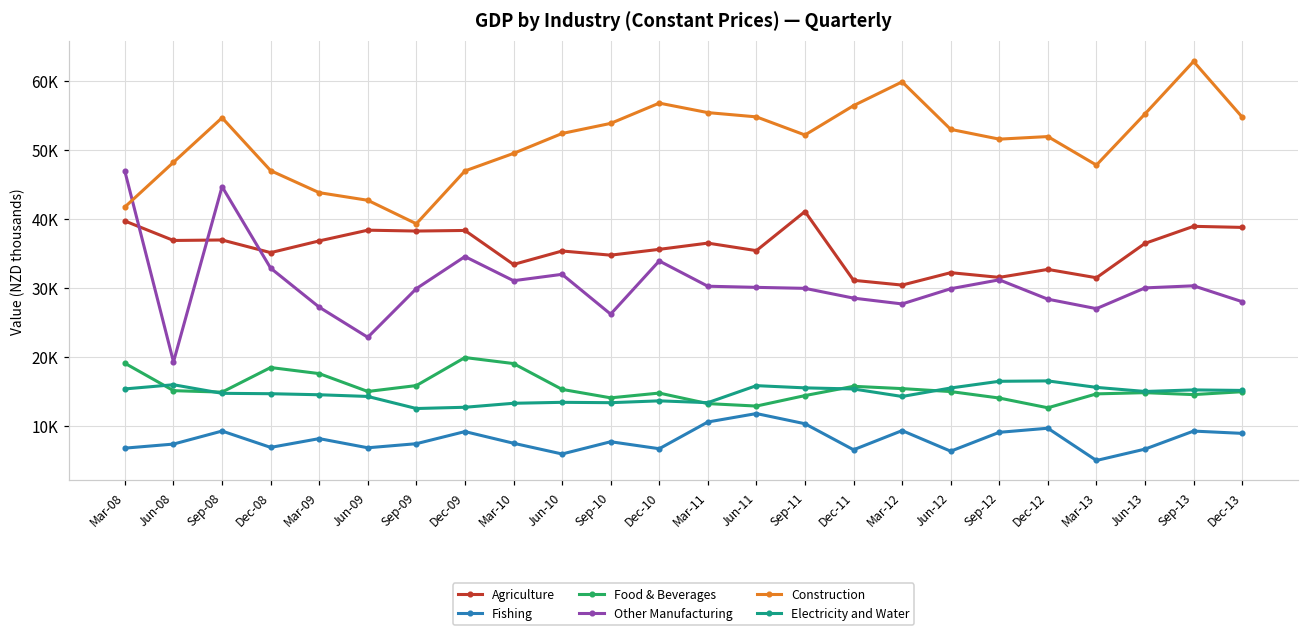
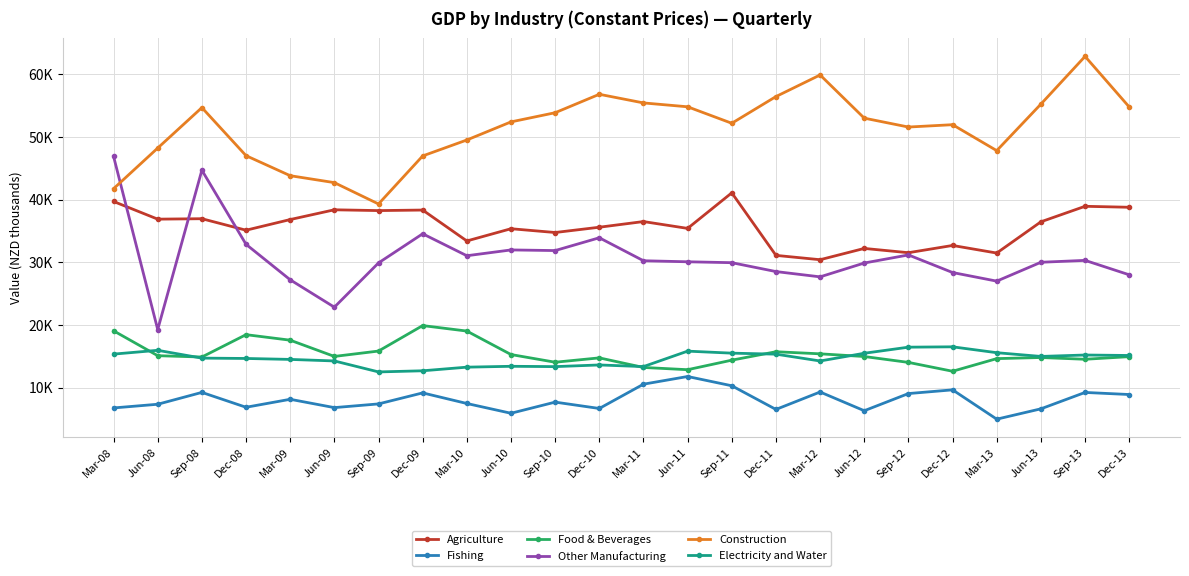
  {
    "Agriculture": {
      "Mar-08": 40000,
      "Jun-08": 37000,
      "Sep-08": 37000,
      "Dec-08": 35000,
      "Mar-09": 37000,
      "Jun-09": 38000,
      "Sep-09": 38000,
      "Dec-09": 38000,
      "Mar-10": 33000,
      "Jun-10": 35000,
      "Sep-10": 35000,
      "Dec-10": 36000,
      "Mar-11": 37000,
      "Jun-11": 35000,
      "Sep-11": 41000,
      "Dec-11": 31000,
      "Mar-12": 30000,
      "Jun-12": 32000,
      "Dec-12": 33000,
      "Mar-13": 31000,
      "Jun-13": 36000,
      "Sep-13": 39000,
      "Dec-13": 39000
    },
    "Fishing": {
      "Mar-08": 7000,
      "Jun-08": 7000,
      "Sep-08": 9000,
      "Dec-08": 7000,
      "Mar-09": 8000,
      "Jun-09": 7000,
      "Sep-09": 7000,
      "Dec-09": 9000,
      "Mar-10": 7000,
      "Jun-10": 6000,
      "Sep-10": 8000,
      "Dec-10": 7000,
      "Mar-11": 11000,
      "Jun-11": 12000,
      "Sep-11": 10000,
      "Dec-11": 7000,
      "Mar-12": 9000,
      "Jun-12": 6000,
      "Sep-12": 9000,
      "Dec-12": 10000,
      "Mar-13": 5000,
      "Jun-13": 7000,
      "Sep-13": 9000,
      "Dec-13": 9000
    },
    "Other Manufacturing": {
      "Mar-08": 47000,
      "Jun-08": 19000,
      "Sep-08": 45000,
      "Dec-08": 33000,
      "Mar-09": 27000,
      "Jun-09": 23000,
      "Sep-09": 30000,
      "Dec-09": 35000,
      "Mar-10": 31000,
      "Jun-10": 32000,
-     "Sep-10": 26000,
+     "Sep-10": 32000,
      "Dec-10": 34000,
      "Mar-11": 30000,
      "Jun-11": 30000,
      "Sep-11": 30000,
      "Dec-11": 29000,
      "Mar-12": 28000,
      "Jun-12": 30000,
      "Dec-12": 28000,
      "Mar-13": 27000,
      "Jun-13": 30000,
      "Sep-13": 30000,
      "Dec-13": 28000
    },
    "Construction": {
      "Mar-08": 42000,
      "Jun-08": 48000,
      "Sep-08": 55000,
      "Dec-08": 47000,
      "Mar-09": 44000,
      "Jun-09": 43000,
      "Sep-09": 39000,
      "Dec-09": 47000,
      "Mar-10": 50000,
      "Jun-10": 52000,
      "Sep-10": 54000,
      "Dec-10": 57000,
      "Mar-11": 55000,
      "Jun-11": 55000,
      "Sep-11": 52000,
      "Dec-11": 56000,
      "Mar-12": 60000,
      "Jun-12": 53000,
      "Sep-12": 52000,
      "Dec-12": 52000,
      "Mar-13": 48000,
      "Jun-13": 55000,
      "Sep-13": 63000,
      "Dec-13": 55000
    }
  }
